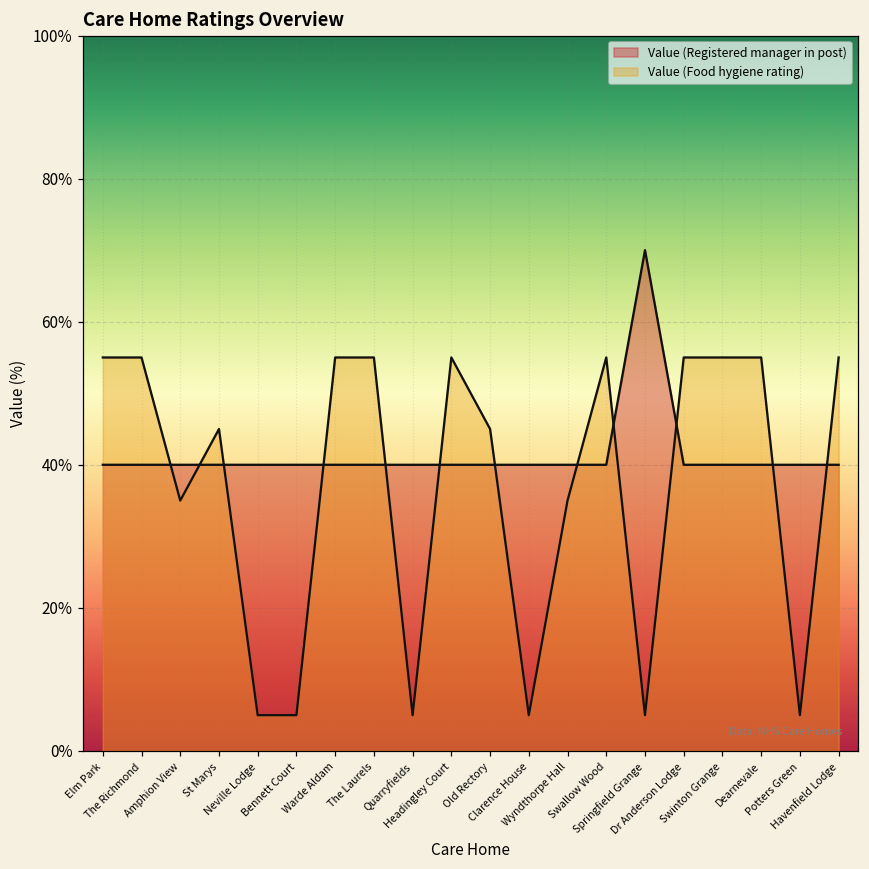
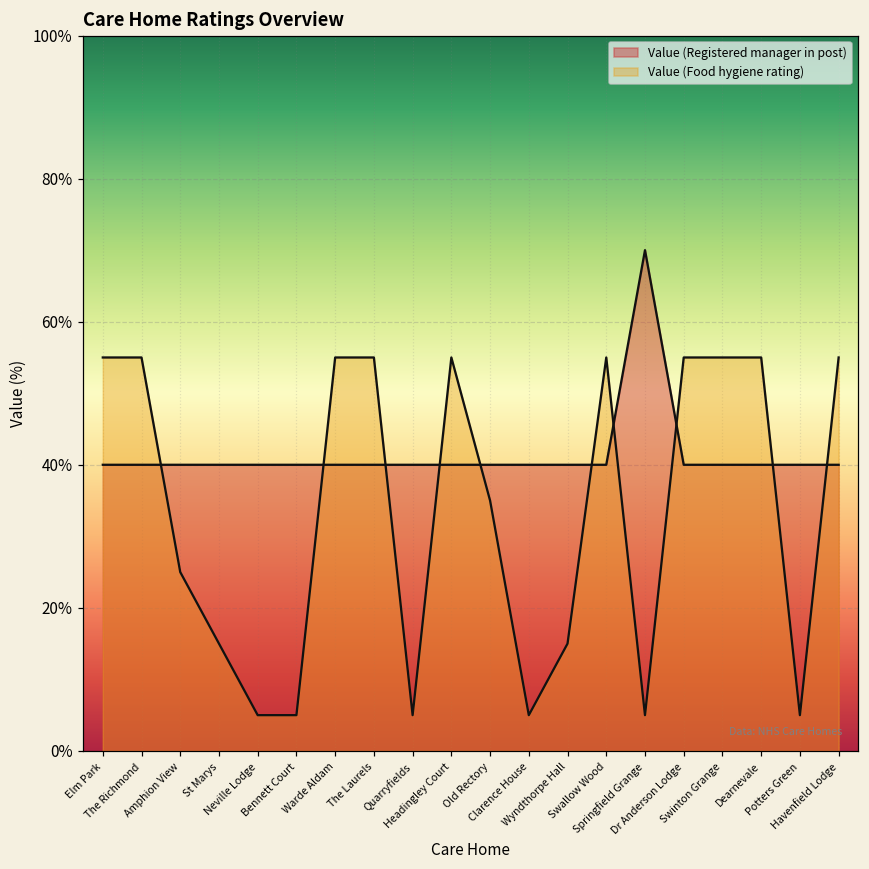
  {
    "Value (Registered manager in post)": {
      "Elm Park": "40%",
      "The Richmond": "40%",
      "Amphion View": "40%",
      "St Marys": "40%",
      "Neville Lodge": "40%",
      "Bennett Court": "40%",
      "Warde Aldam": "40%",
      "The Laurels": "40%",
      "Quarryfields": "40%",
      "Headingley Court": "40%",
      "Old Rectory": "40%",
      "Clarence House": "40%",
      "Wyndthorpe Hall": "40%",
      "Swallow Wood": "40%",
      "Springfield Grange": "70%",
      "Dr Anderson Lodge": "40%",
      "Swinton Grange": "40%",
      "Dearnevale": "40%",
      "Potters Green": "40%",
      "Havenfield Lodge": "40%"
    },
    "Value (Food hygiene rating)": {
      "Elm Park": "55%",
      "The Richmond": "55%",
-     "Amphion View": "35%",
-     "St Marys": "45%",
+     "Amphion View": "25%",
+     "St Marys": "15%",
      "Neville Lodge": "5%",
      "Bennett Court": "5%",
      "Warde Aldam": "55%",
      "The Laurels": "55%",
      "Quarryfields": "5%",
      "Headingley Court": "55%",
-     "Old Rectory": "45%",
+     "Old Rectory": "35%",
      "Clarence House": "5%",
-     "Wyndthorpe Hall": "35%",
+     "Wyndthorpe Hall": "15%",
      "Swallow Wood": "55%",
      "Springfield Grange": "5%",
      "Dr Anderson Lodge": "55%",
      "Swinton Grange": "55%",
      "Dearnevale": "55%",
      "Potters Green": "5%",
      "Havenfield Lodge": "55%"
    }
  }
